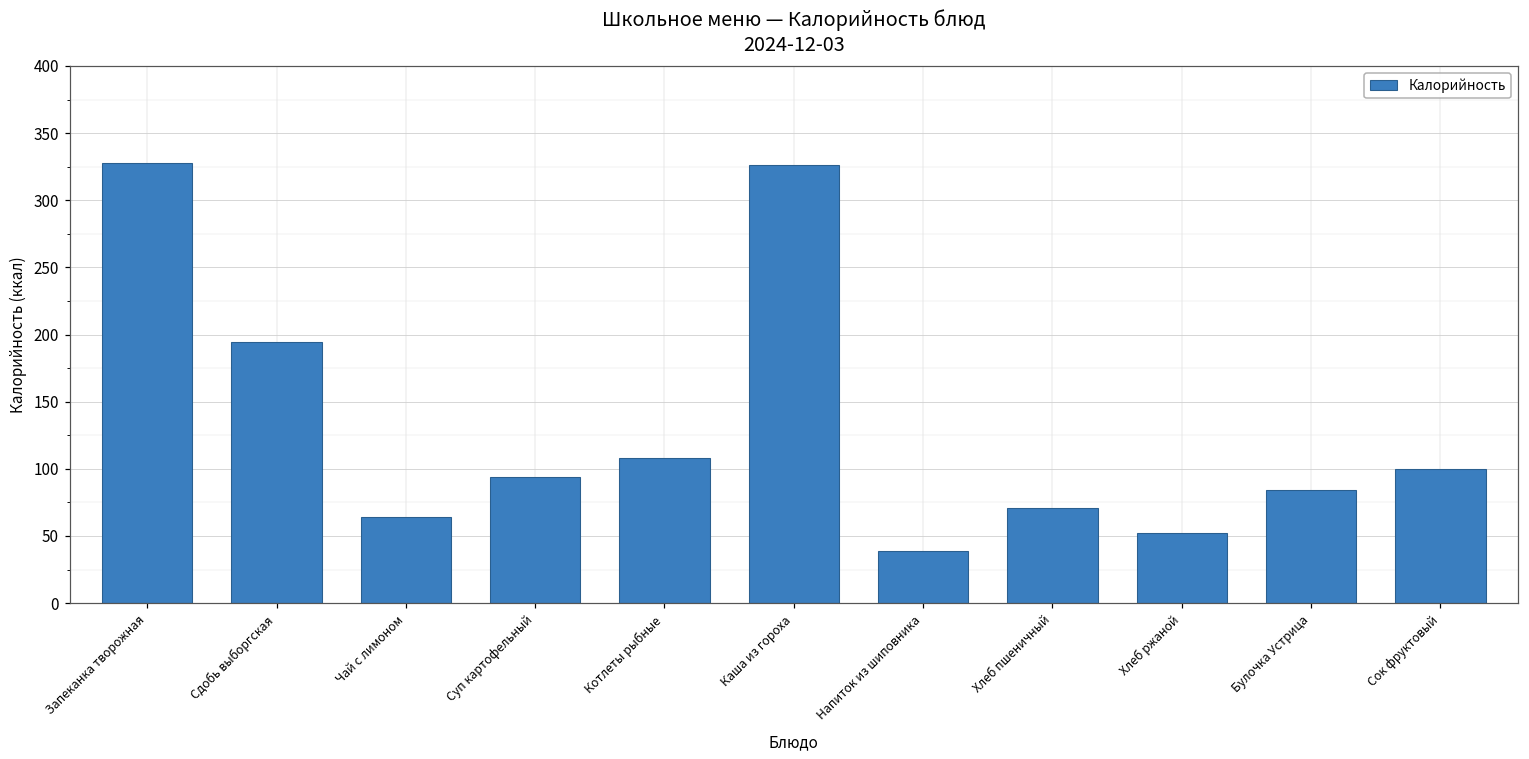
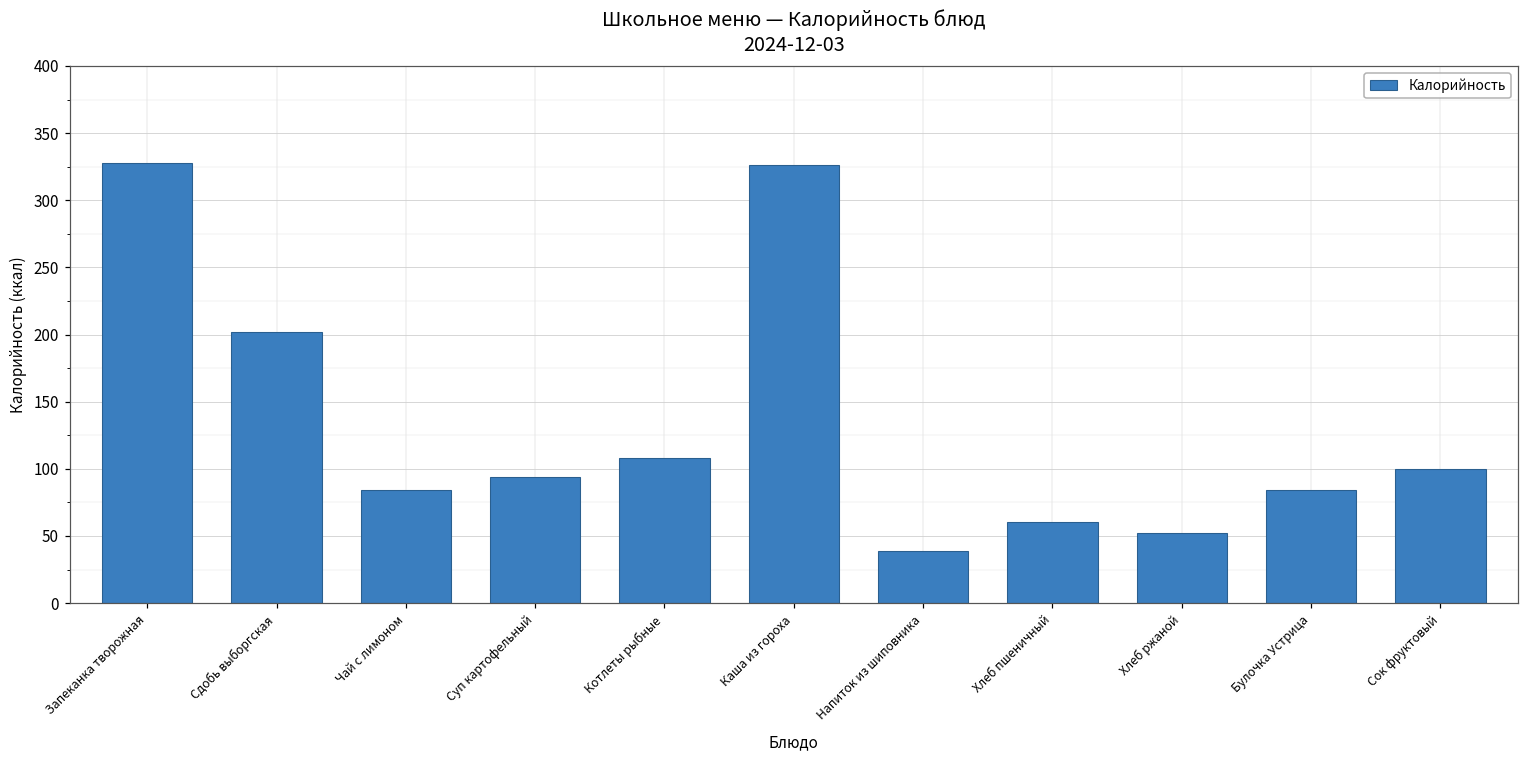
  {
    "Запеканка творожная": 327,
-   "Сдобь выборгская": 194,
-   "Чай с лимоном": 64,
+   "Сдобь выборгская": 202,
+   "Чай с лимоном": 84,
    "Суп картофельный": 94,
    "Котлеты рыбные": 108,
    "Каша из гороха": 326,
    "Напиток из шиповника": 39,
-   "Хлеб пшеничный": 71,
+   "Хлеб пшеничный": 60,
    "Хлеб ржаной": 52,
    "Булочка Устрица": 84,
    "Сок фруктовый": 100
  }
